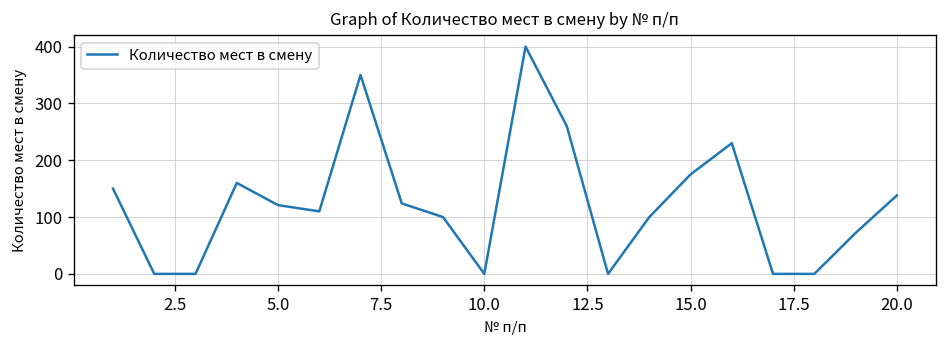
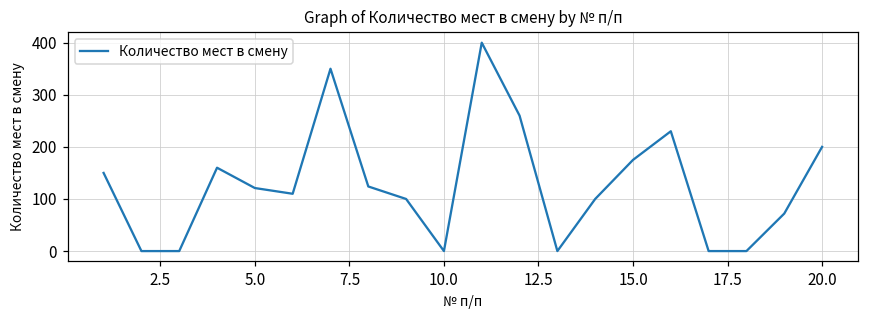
  {
    "5.0": 120,
    "10.0": 0,
    "15.0": 180,
-   "20.0": 140
+   "20.0": 200
  }
